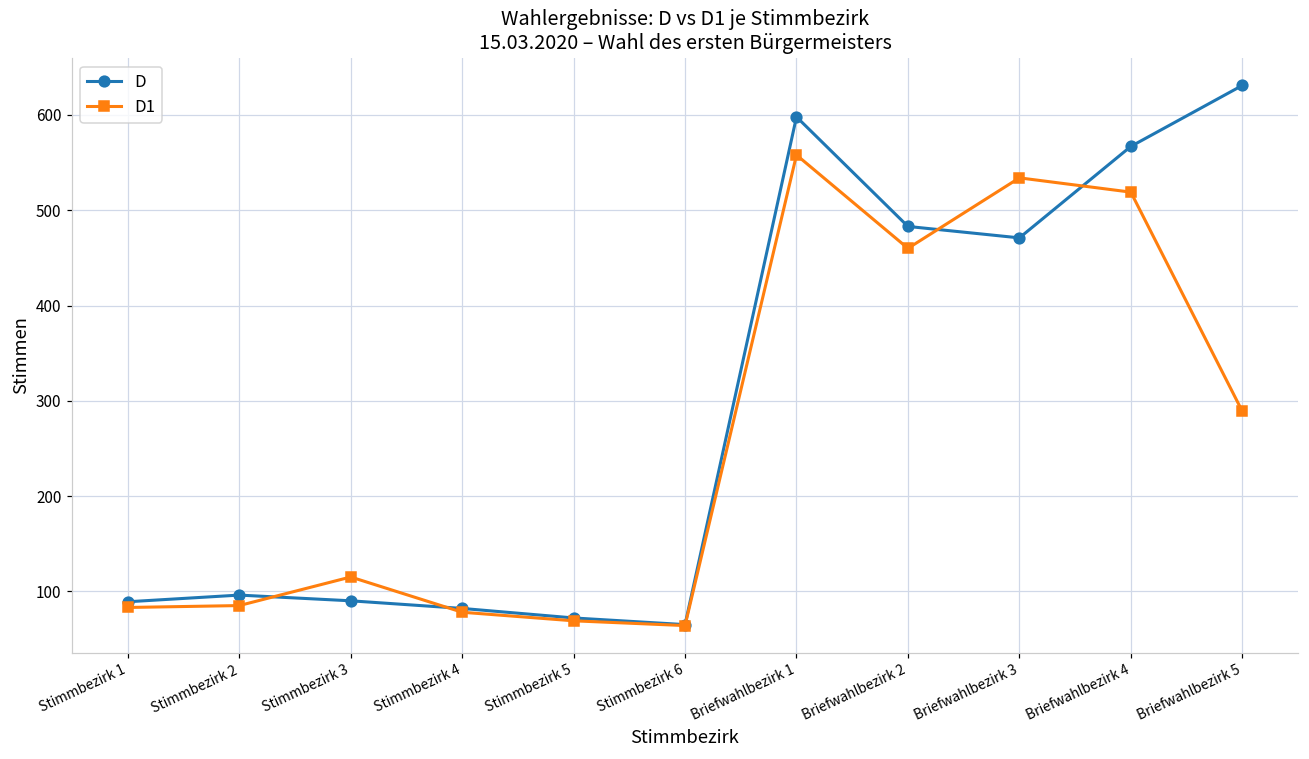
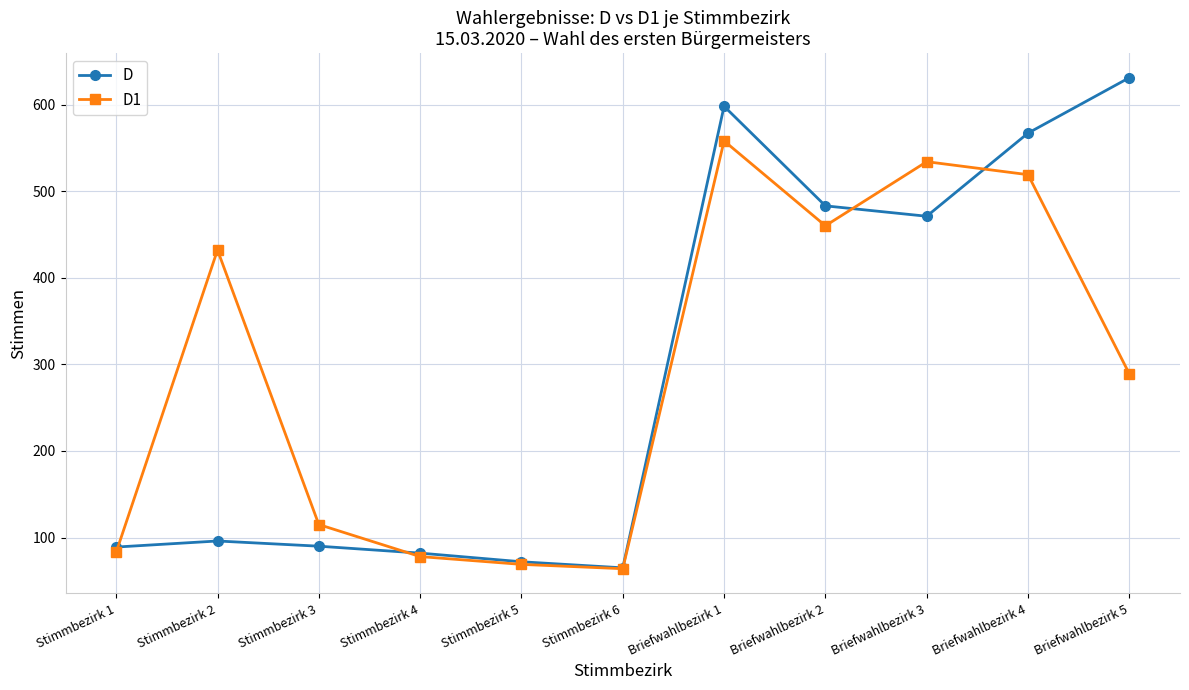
  {
    "D": {
      "Stimmbezirk 1": 90,
      "Stimmbezirk 2": 100,
      "Stimmbezirk 3": 90,
      "Stimmbezirk 4": 80,
      "Stimmbezirk 5": 70,
      "Briefwahlbezirk 1": 600,
      "Briefwahlbezirk 2": 480,
      "Briefwahlbezirk 3": 470,
      "Briefwahlbezirk 4": 570,
      "Briefwahlbezirk 5": 630
    },
    "D1": {
      "Stimmbezirk 1": 80,
-     "Stimmbezirk 2": 90,
+     "Stimmbezirk 2": 430,
      "Stimmbezirk 3": 120,
      "Stimmbezirk 4": 80,
      "Stimmbezirk 5": 70,
      "Briefwahlbezirk 1": 560,
      "Briefwahlbezirk 2": 460,
      "Briefwahlbezirk 3": 530,
      "Briefwahlbezirk 4": 520,
      "Briefwahlbezirk 5": 290
    }
  }
